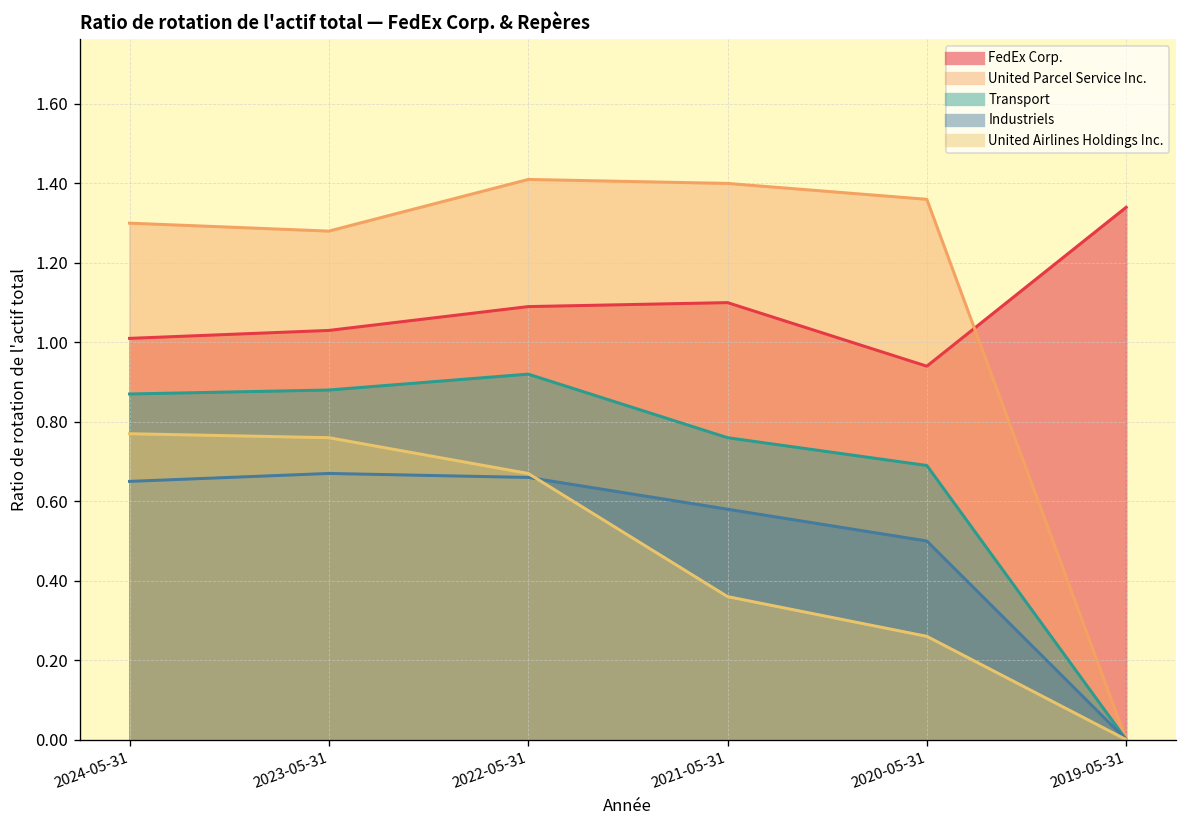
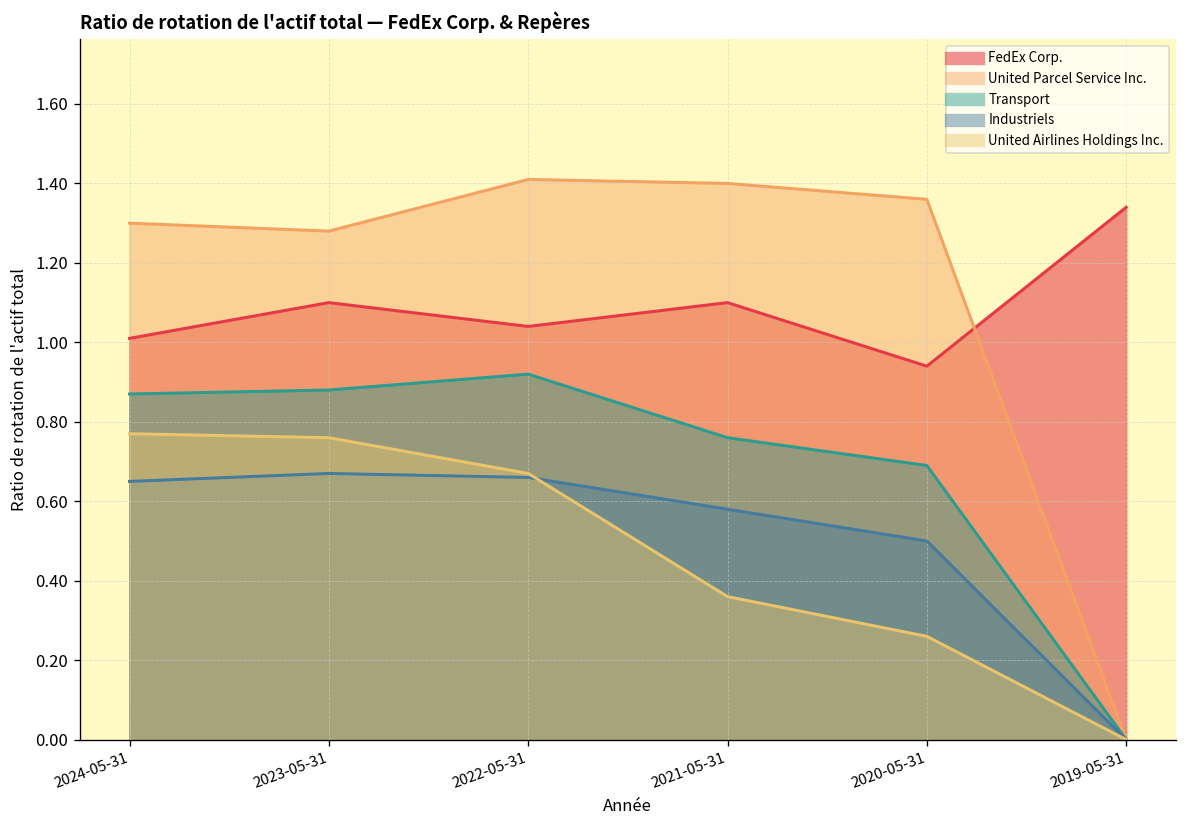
  {
    "FedEx Corp.": {
      "2024-05-31": 1.01,
-     "2023-05-31": 1.03,
-     "2022-05-31": 1.09,
+     "2023-05-31": 1.10,
+     "2022-05-31": 1.04,
      "2021-05-31": 1.10,
      "2020-05-31": 0.94,
      "2019-05-31": 1.34
    }
  }
